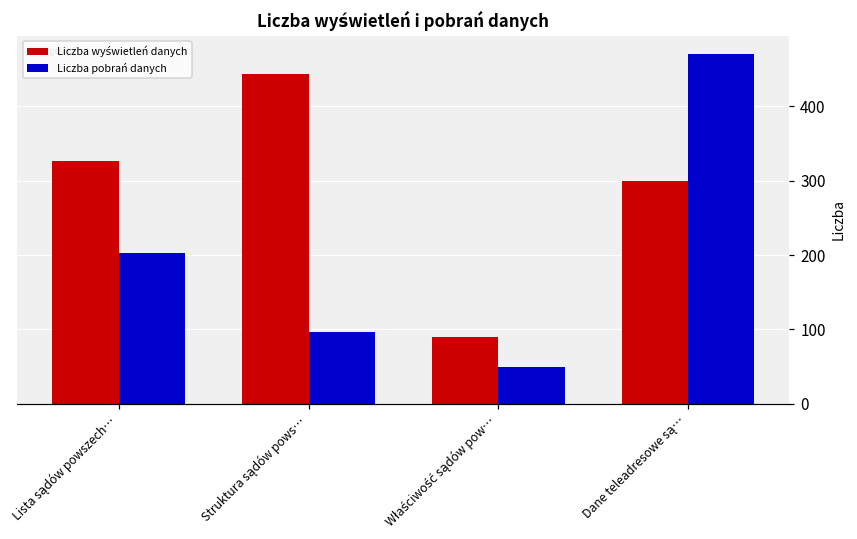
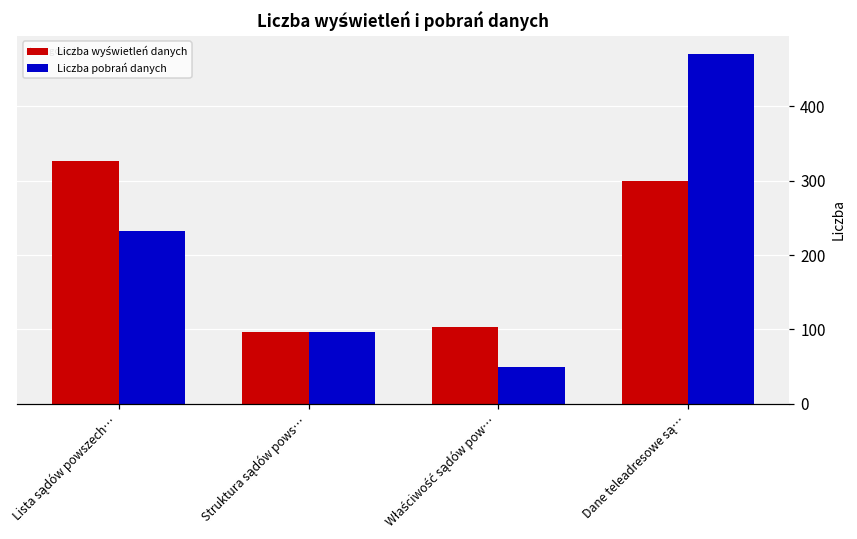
  {
    "Liczba wyświetleń danych": {
      "Lista sądów powszech…": 330,
-     "Struktura sądów pows…": 440,
-     "Właściwość sądów pow…": 90,
+     "Struktura sądów pows…": 100,
+     "Właściwość sądów pow…": 100,
      "Dane teleadresowe są…": 300
    },
    "Liczba pobrań danych": {
-     "Lista sądów powszech…": 200,
+     "Lista sądów powszech…": 230,
      "Struktura sądów pows…": 100,
      "Właściwość sądów pow…": 50,
      "Dane teleadresowe są…": 470
    }
  }
